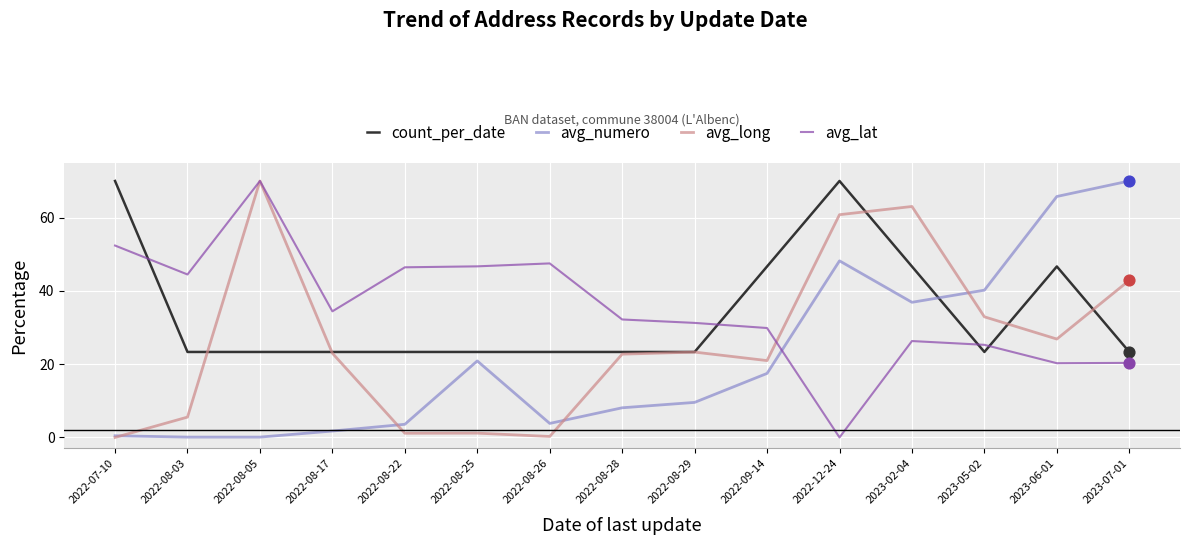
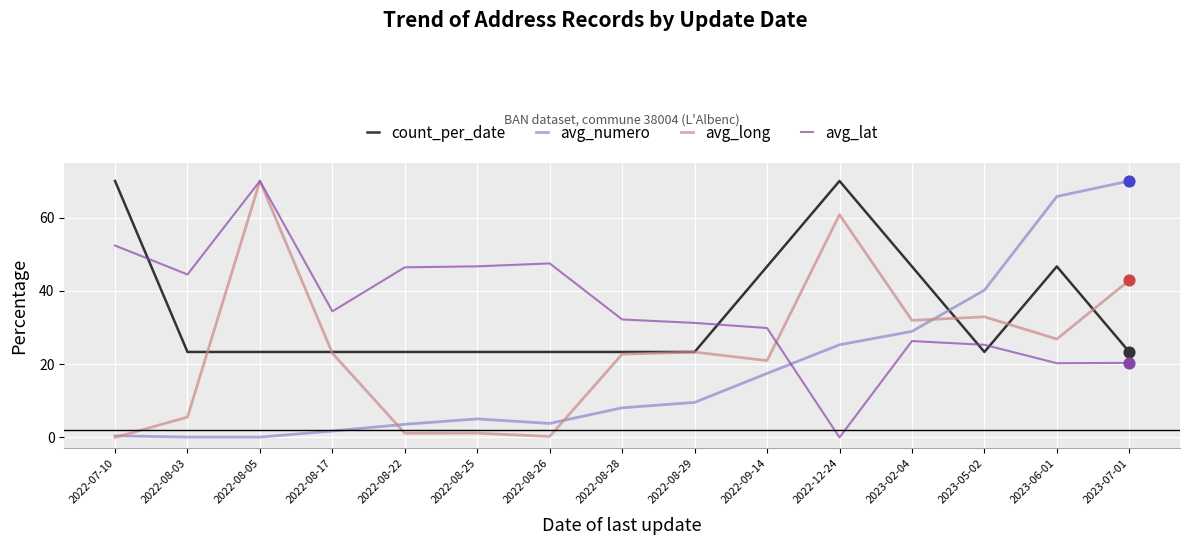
  {
    "avg_numero": {
      "2022-08-03": 0,
      "2022-08-05": 0,
      "2022-08-17": 2,
      "2022-08-22": 4,
-     "2022-08-25": 21,
+     "2022-08-25": 5,
      "2022-08-26": 4,
      "2022-08-28": 8,
      "2022-08-29": 10,
      "2022-09-14": 17,
-     "2022-12-24": 48,
-     "2023-02-04": 37,
+     "2022-12-24": 25,
+     "2023-02-04": 29,
      "2023-05-02": 40,
      "2023-06-01": 66
    },
    "avg_long": {
      "2022-08-03": 6,
      "2022-08-22": 1,
      "2022-08-25": 1,
      "2022-08-26": 0,
      "2022-09-14": 21,
      "2022-12-24": 61,
-     "2023-02-04": 63,
+     "2023-02-04": 32,
      "2023-05-02": 33,
      "2023-06-01": 27
    }
  }
